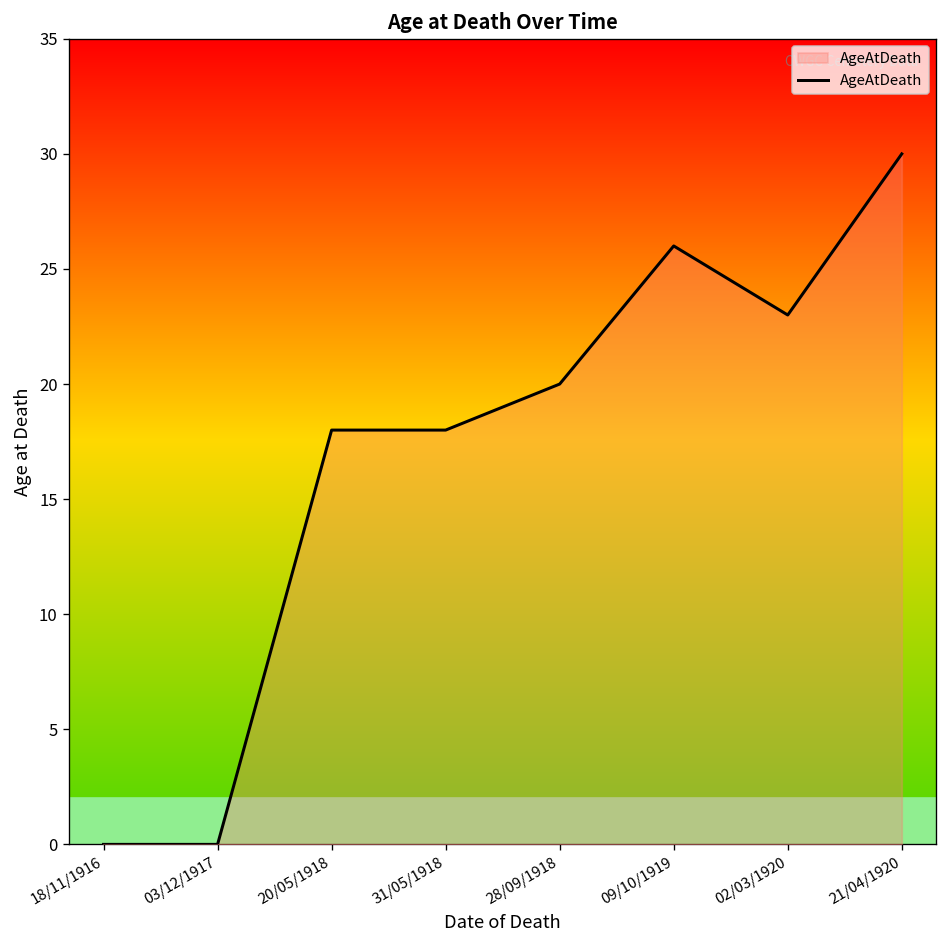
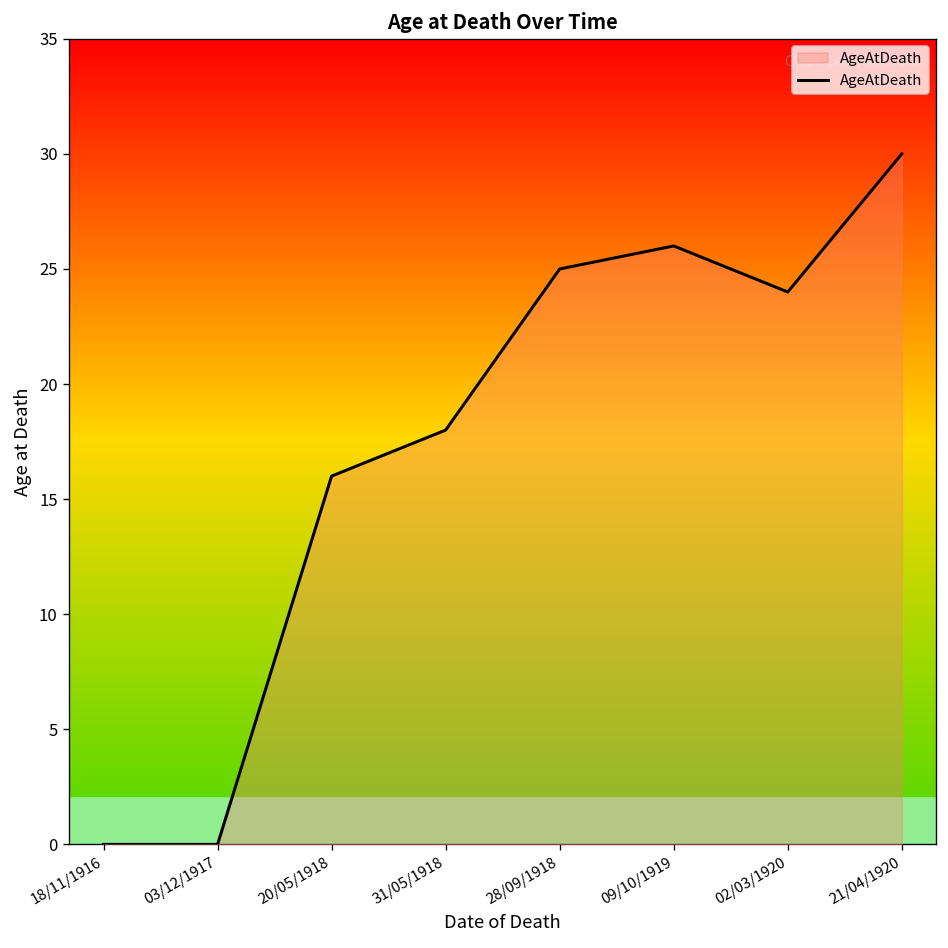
  {
-   "20/05/1918": 18,
+   "20/05/1918": 16,
    "31/05/1918": 18,
-   "28/09/1918": 20,
+   "28/09/1918": 25,
    "09/10/1919": 26,
-   "02/03/1920": 23,
+   "02/03/1920": 24,
    "21/04/1920": 30
  }
